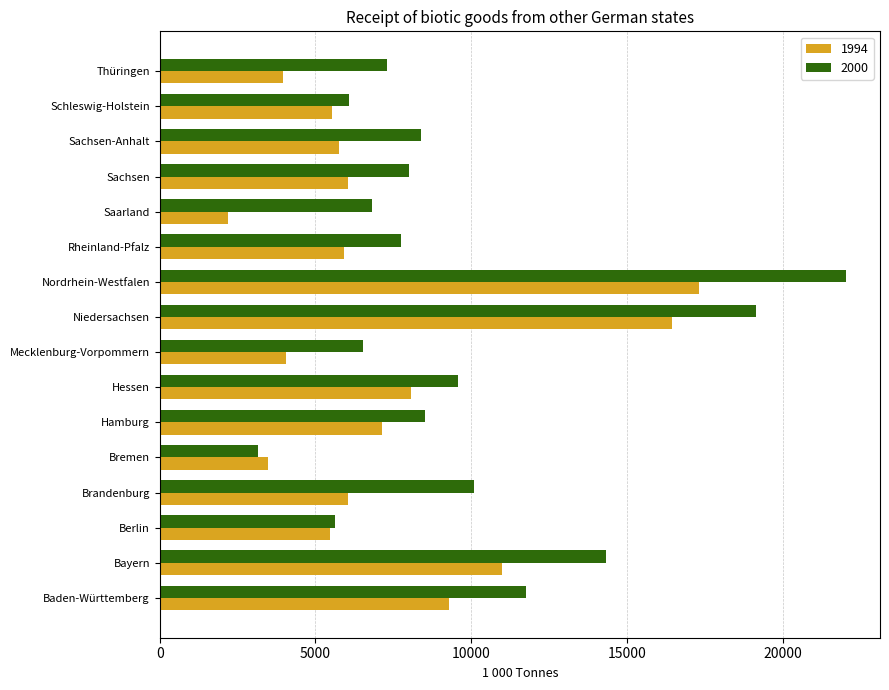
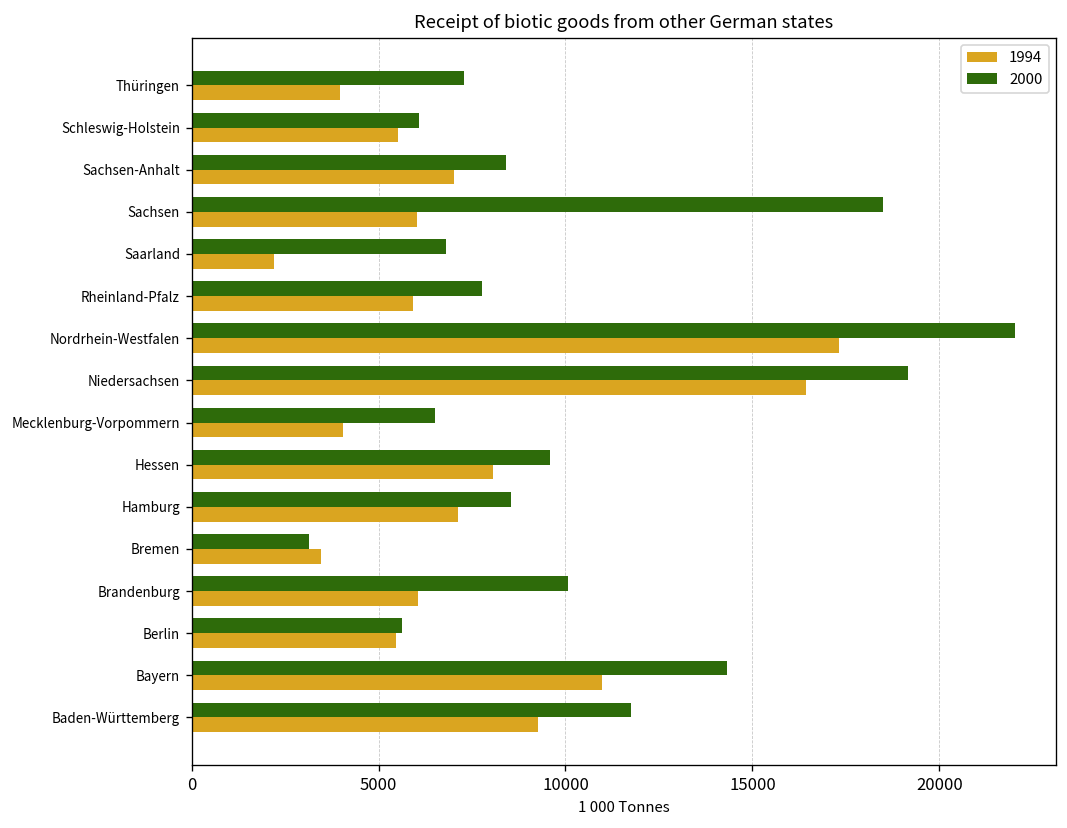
  {
    "1994": {
      "Thüringen": 4000,
      "Schleswig-Holstein": 5500,
-     "Sachsen-Anhalt": 5800,
+     "Sachsen-Anhalt": 7000,
      "Sachsen": 6000,
      "Saarland": 2200,
      "Rheinland-Pfalz": 5900,
      "Nordrhein-Westfalen": 17300,
      "Niedersachsen": 16400,
      "Mecklenburg-Vorpommern": 4000,
      "Hessen": 8100,
      "Hamburg": 7100,
      "Bremen": 3500,
      "Brandenburg": 6100,
      "Berlin": 5500,
      "Bayern": 11000,
      "Baden-Württemberg": 9300
    },
    "2000": {
      "Thüringen": 7300,
      "Schleswig-Holstein": 6100,
      "Sachsen-Anhalt": 8400,
-     "Sachsen": 8000,
+     "Sachsen": 18500,
      "Saarland": 6800,
      "Rheinland-Pfalz": 7800,
      "Nordrhein-Westfalen": 22000,
      "Niedersachsen": 19200,
      "Mecklenburg-Vorpommern": 6500,
      "Hessen": 9600,
      "Hamburg": 8500,
      "Bremen": 3100,
      "Brandenburg": 10100,
      "Berlin": 5600,
      "Bayern": 14300,
      "Baden-Württemberg": 11700
    }
  }
